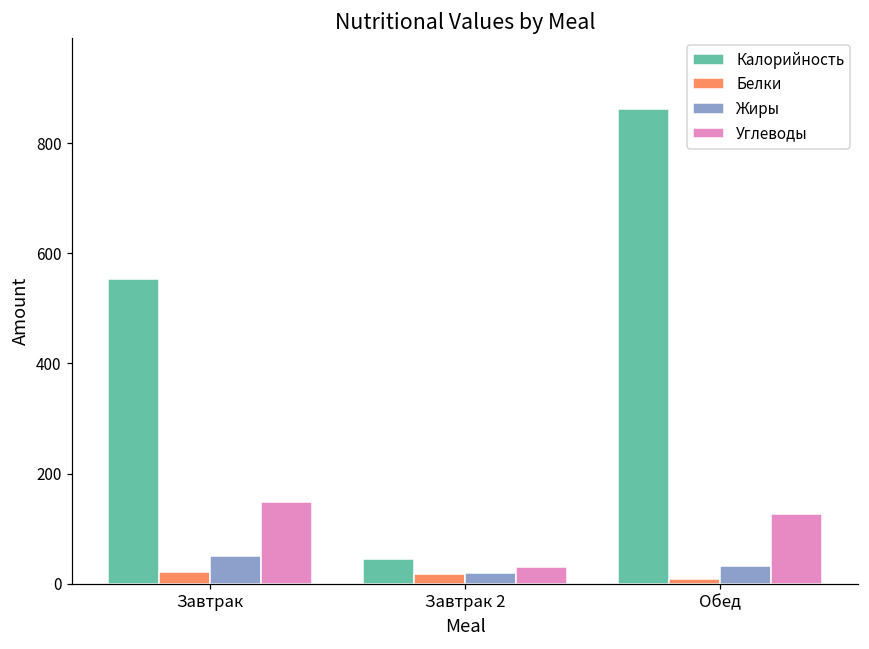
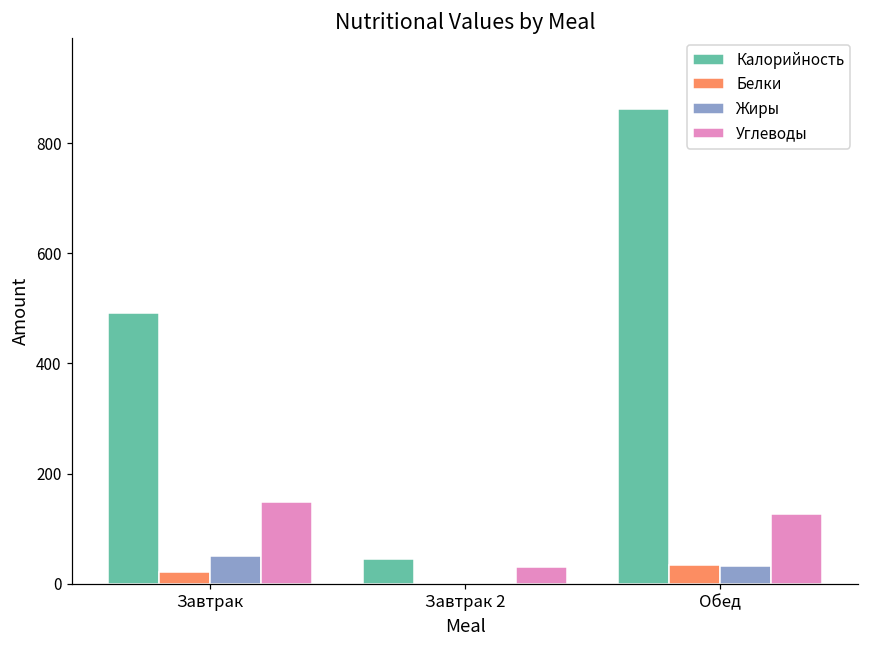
  {
    "Калорийность": {
-     "Завтрак": 550,
+     "Завтрак": 490,
      "Завтрак 2": 40,
      "Обед": 860
    },
    "Белки": {
      "Завтрак": 20,
-     "Завтрак 2": 20,
-     "Обед": 10
+     "Завтрак 2": 0,
+     "Обед": 30
    },
    "Жиры": {
      "Завтрак": 50,
-     "Завтрак 2": 20,
+     "Завтрак 2": 0,
      "Обед": 30
    },
    "Углеводы": {
      "Завтрак": 150,
      "Завтрак 2": 30,
      "Обед": 130
    }
  }
